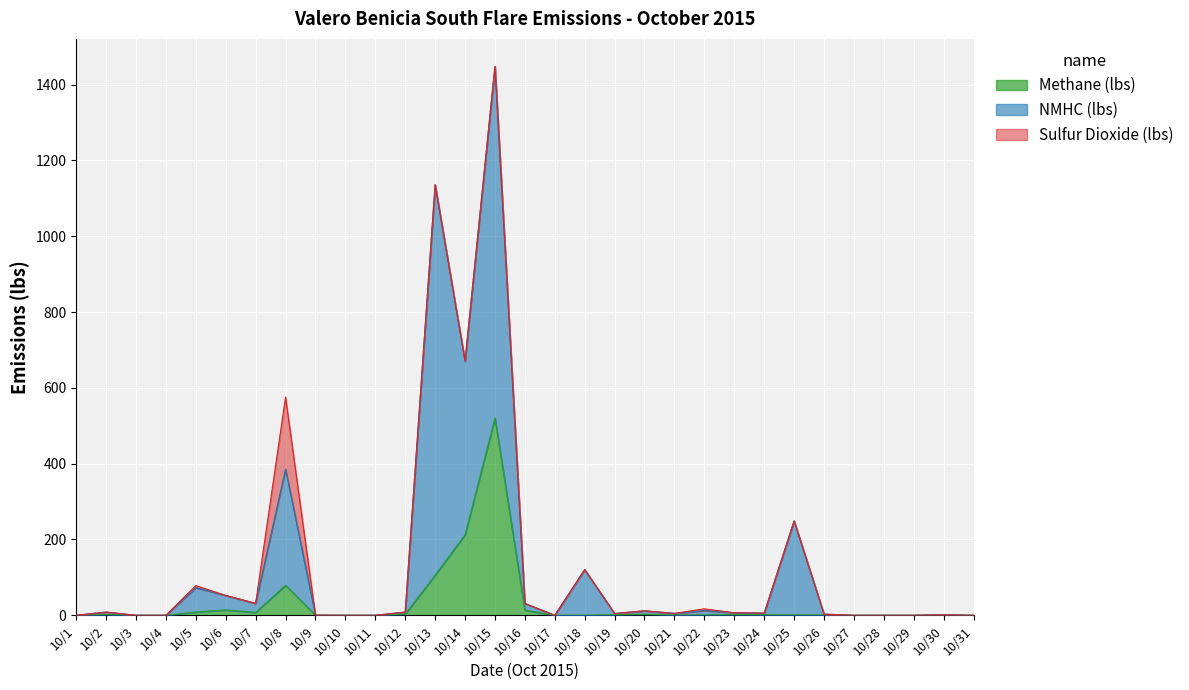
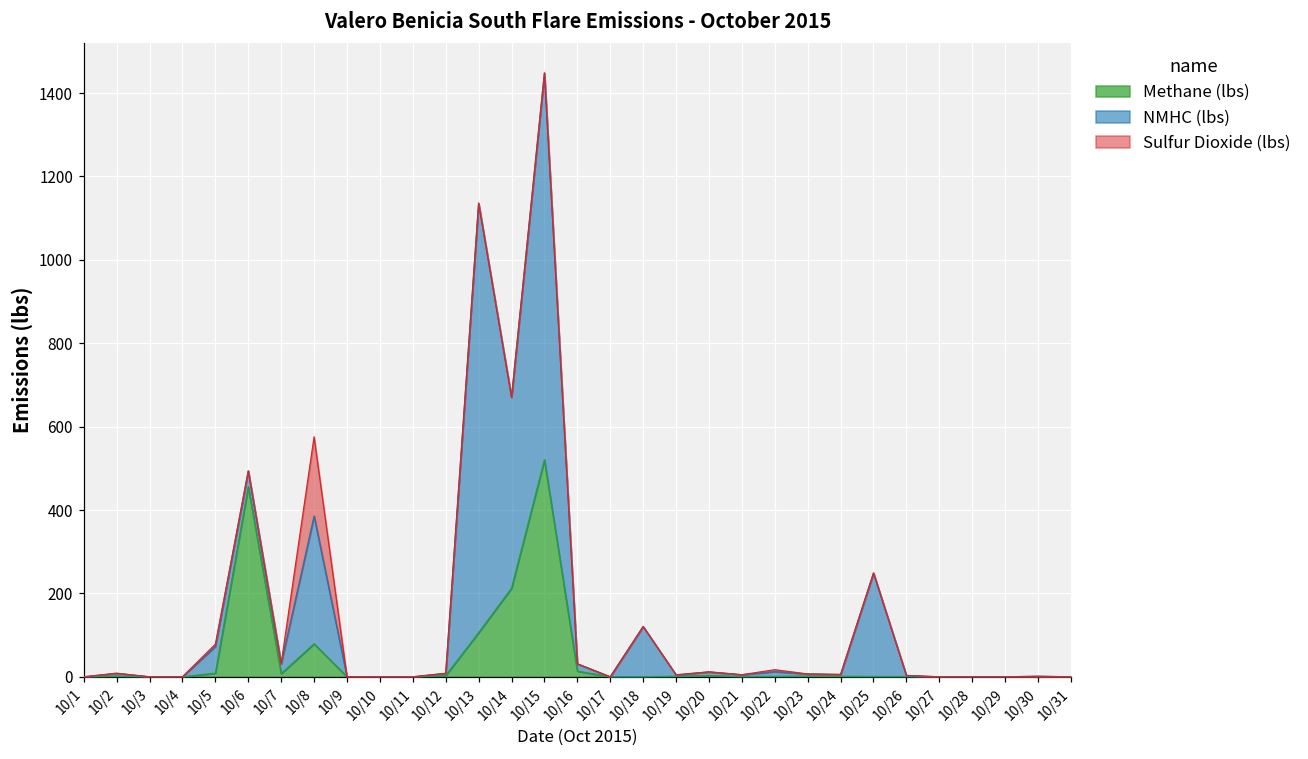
  {
    "Methane (lbs)": {
      "10/5": 10,
-     "10/6": 10,
+     "10/6": 460,
      "10/7": 10,
      "10/8": 80,
      "10/13": 110,
      "10/14": 210,
      "10/15": 520,
      "10/16": 10,
      "10/18": 0,
      "10/20": 0,
      "10/22": 0,
      "10/25": 0
    },
    "NMHC (lbs)": {
      "10/8": 310
    },
    "Sulfur Dioxide (lbs)": {
      "10/8": 190
    }
  }
